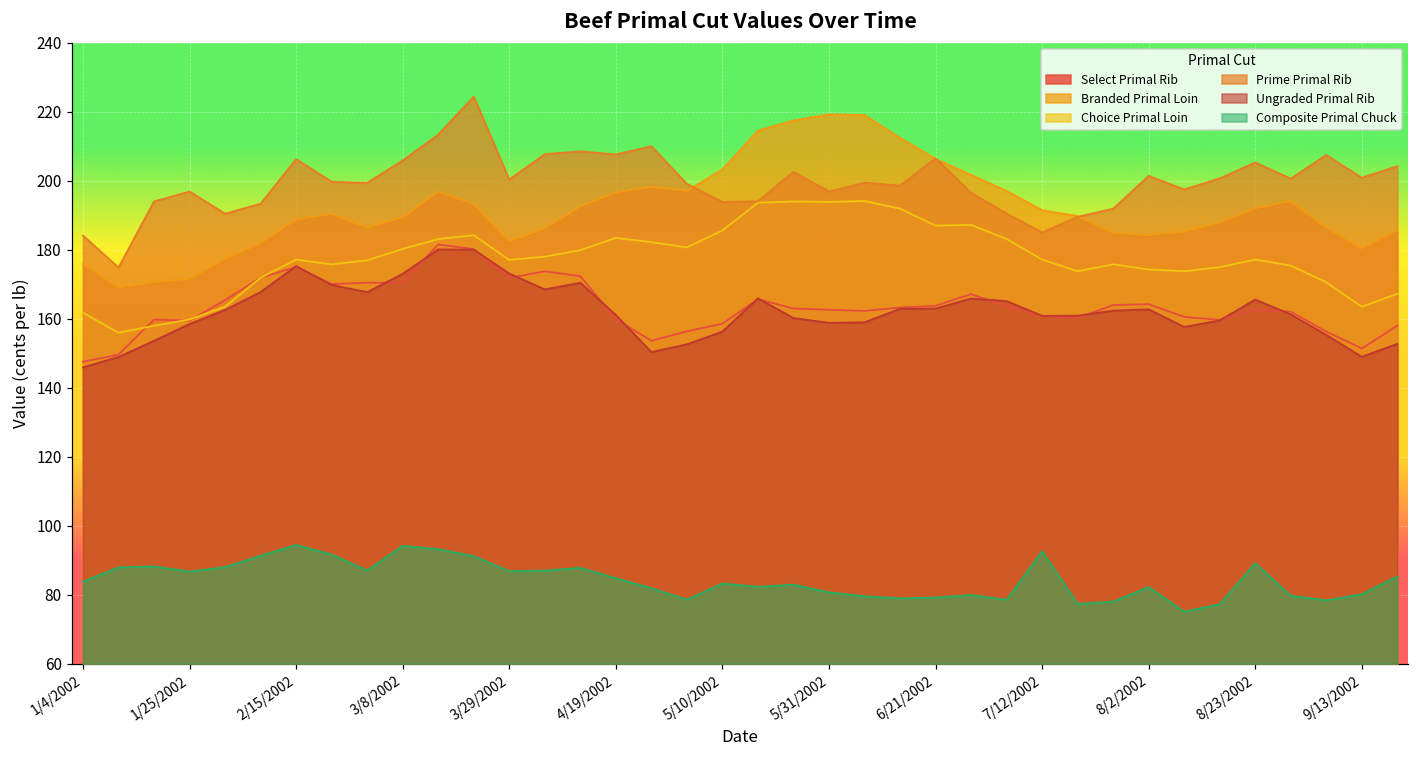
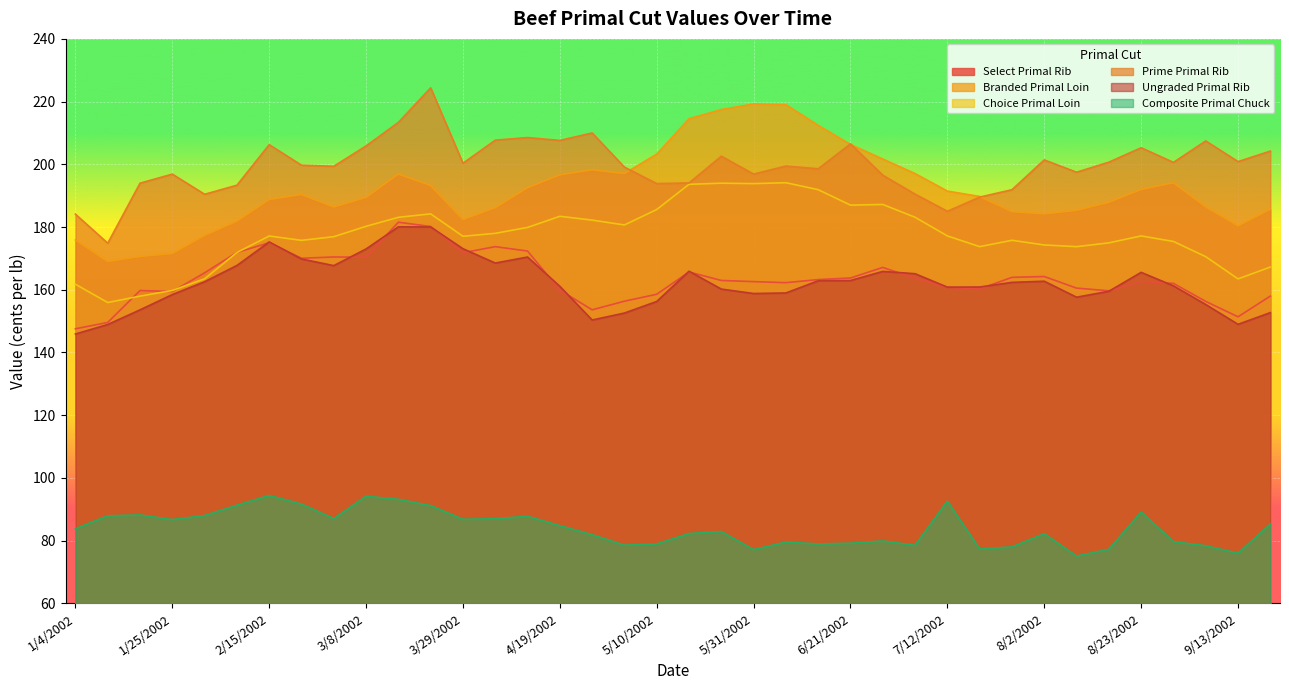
  {
    "Composite Primal Chuck": {
      "1/4/2002": 84,
      "1/25/2002": 87,
      "2/15/2002": 94,
      "3/8/2002": 94,
      "3/29/2002": 87,
      "4/19/2002": 85,
-     "5/10/2002": 83,
-     "5/31/2002": 81,
+     "5/10/2002": 79,
+     "5/31/2002": 77,
      "6/21/2002": 79,
      "7/12/2002": 93,
      "8/2/2002": 82,
      "8/23/2002": 89,
-     "9/13/2002": 80
+     "9/13/2002": 76
    }
  }
